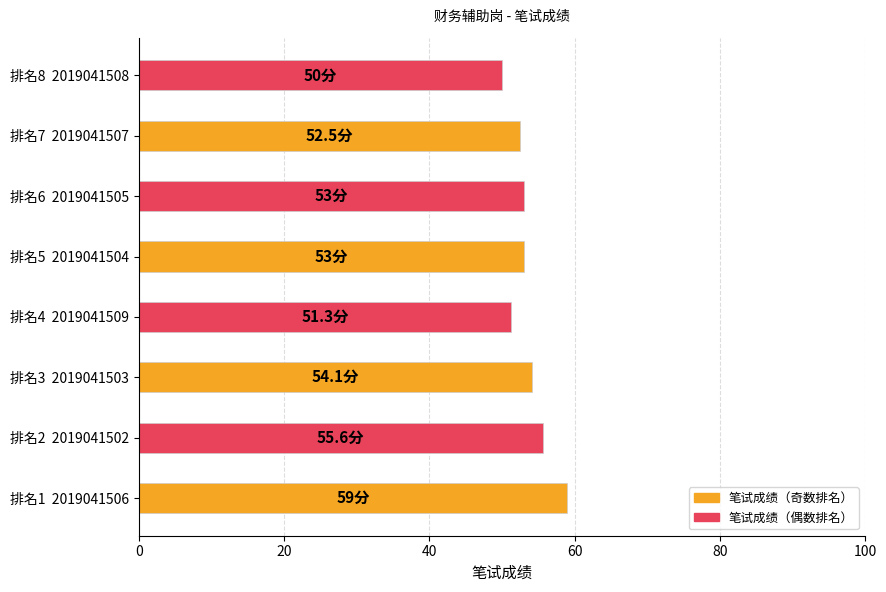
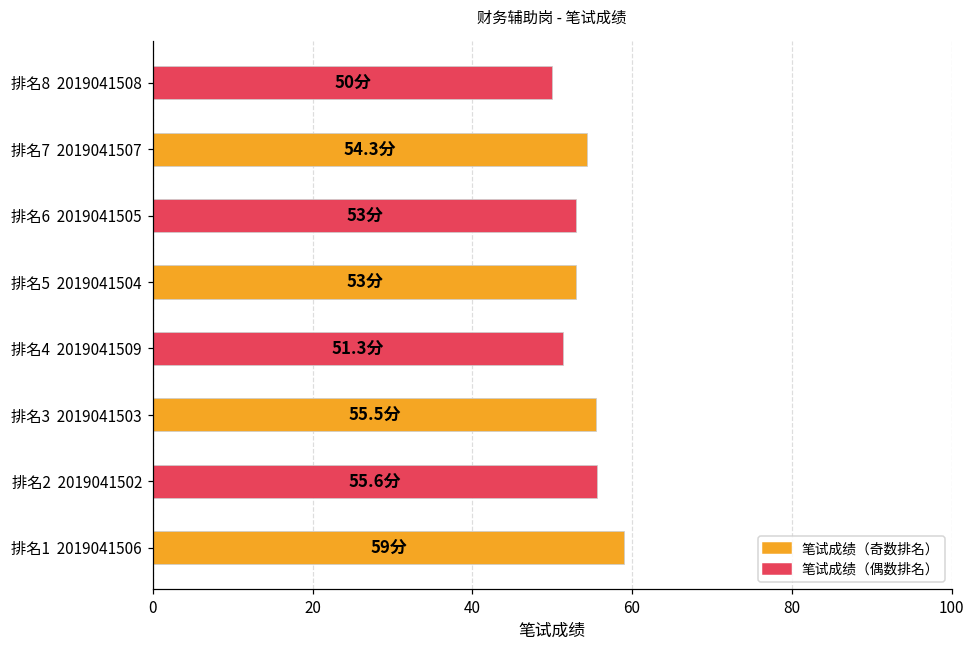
  {
    "排名8 2019041508": "50分",
-   "排名7 2019041507": "52.5分",
+   "排名7 2019041507": "54.3分",
    "排名6 2019041505": "53分",
    "排名5 2019041504": "53分",
    "排名4 2019041509": "51.3分",
-   "排名3 2019041503": "54.1分",
+   "排名3 2019041503": "55.5分",
    "排名2 2019041502": "55.6分",
    "排名1 2019041506": "59分"
  }
